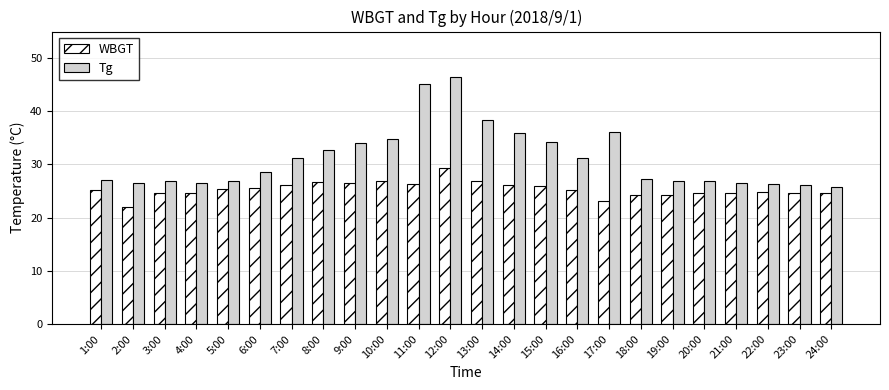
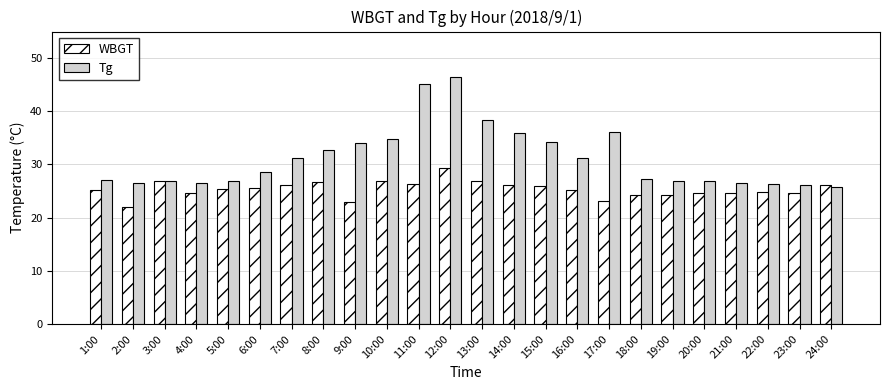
  {
    "WBGT": {
      "1:00": 25,
      "2:00": 22,
-     "3:00": 25,
+     "3:00": 27,
      "4:00": 25,
      "5:00": 25,
      "6:00": 26,
      "7:00": 26,
      "8:00": 27,
-     "9:00": 27,
+     "9:00": 23,
      "10:00": 27,
      "11:00": 26,
      "12:00": 29,
      "13:00": 27,
      "14:00": 26,
      "15:00": 26,
      "16:00": 25,
      "17:00": 23,
      "18:00": 24,
      "19:00": 24,
      "20:00": 25,
      "21:00": 25,
      "22:00": 25,
      "23:00": 25,
-     "24:00": 25
+     "24:00": 26
    },
    "Tg": {
      "1:00": 27,
      "2:00": 27,
      "3:00": 27,
      "4:00": 27,
      "5:00": 27,
      "6:00": 29,
      "7:00": 31,
      "8:00": 33,
      "9:00": 34,
      "10:00": 35,
      "11:00": 45,
      "12:00": 46,
      "13:00": 38,
      "14:00": 36,
      "15:00": 34,
      "16:00": 31,
      "17:00": 36,
      "18:00": 27,
      "19:00": 27,
      "20:00": 27,
      "21:00": 27,
      "22:00": 26,
      "23:00": 26,
      "24:00": 26
    }
  }
